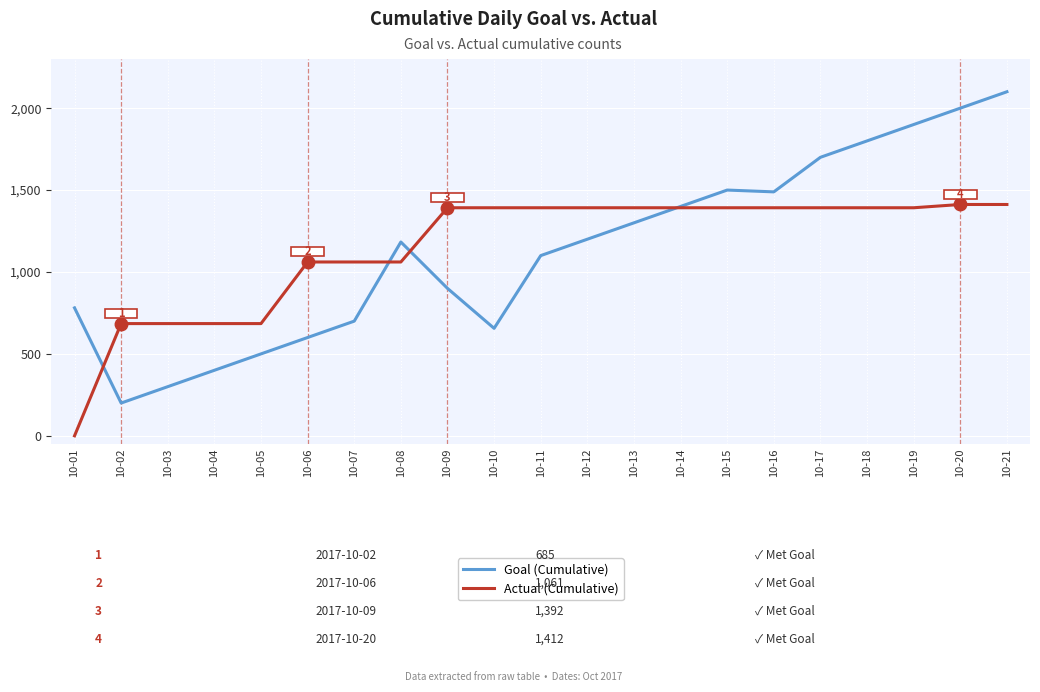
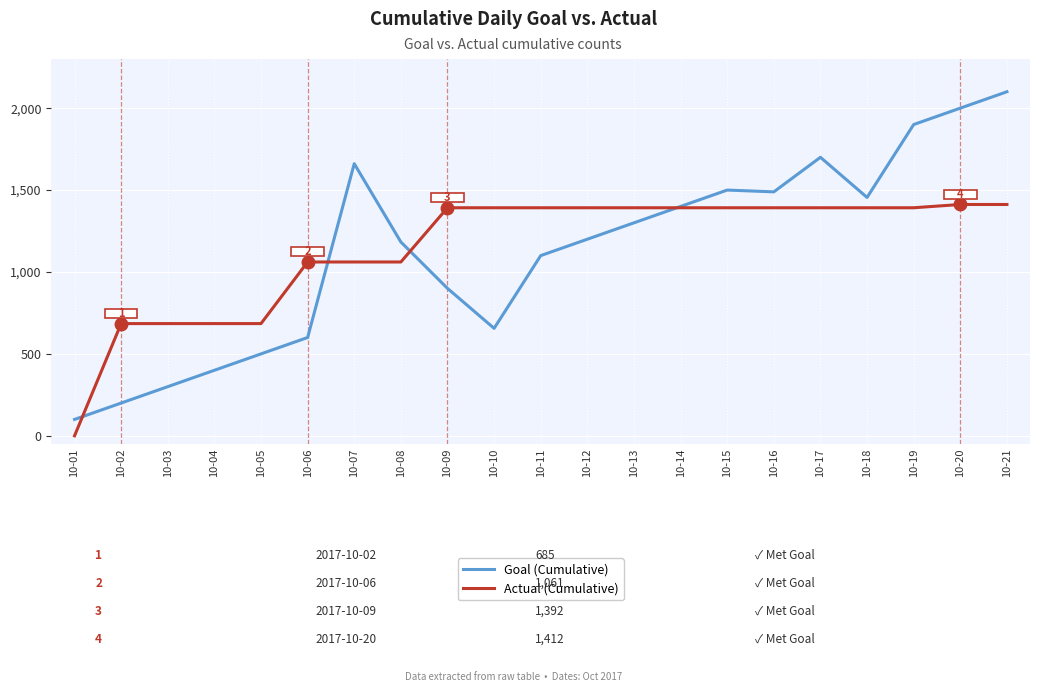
  {
    "Goal (Cumulative)": {
-     "10-01": "780",
+     "10-01": "100",
      "10-02": "200",
      "10-03": "300",
      "10-04": "400",
      "10-05": "500",
      "10-06": "600",
-     "10-07": "700",
+     "10-07": "1,660",
      "10-08": "1,180",
      "10-09": "900",
      "10-10": "660",
      "10-11": "1,100",
      "10-12": "1,200",
      "10-13": "1,300",
      "10-15": "1,500",
      "10-16": "1,490",
      "10-17": "1,700",
-     "10-18": "1,800",
+     "10-18": "1,460",
      "10-19": "1,900",
      "10-20": "2,000",
      "10-21": "2,100"
    }
  }
